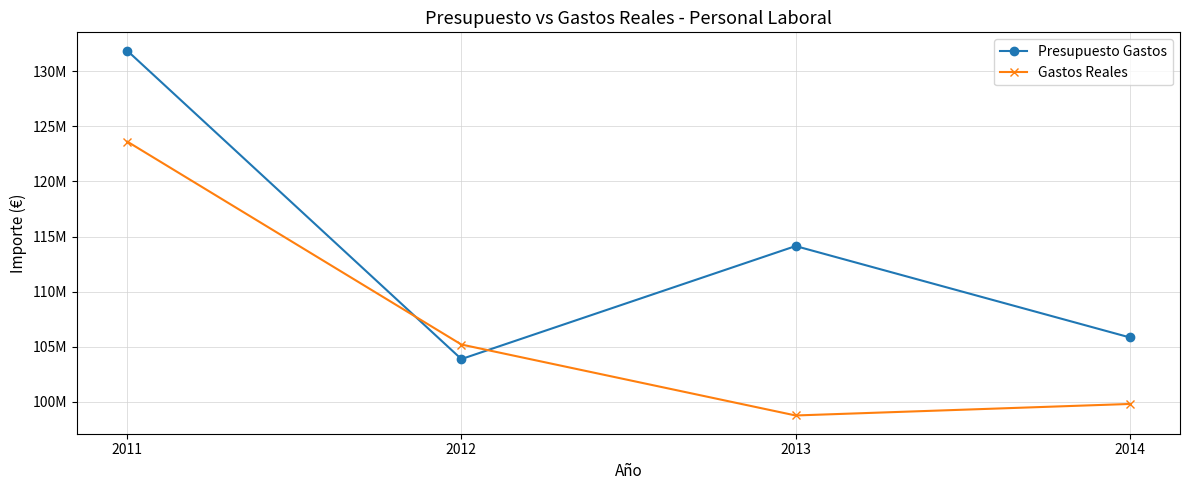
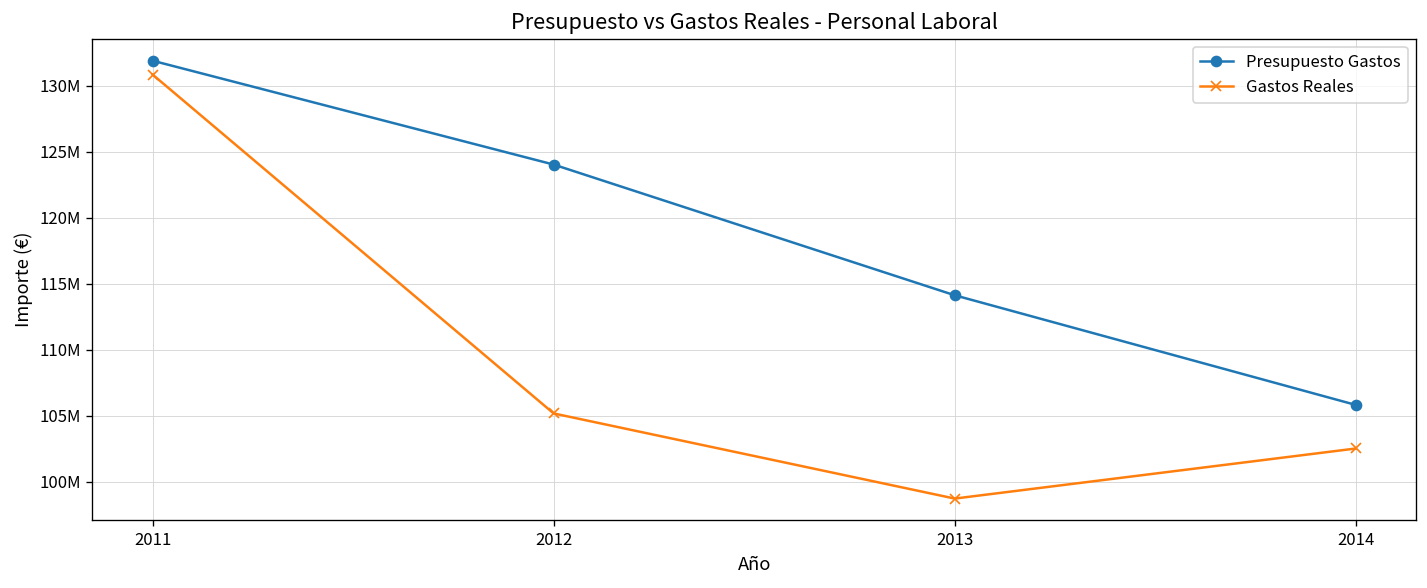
  {
    "Presupuesto Gastos": {
      "2011": 131900000,
-     "2012": 103900000,
+     "2012": 124000000,
      "2013": 114100000,
      "2014": 105800000
    },
    "Gastos Reales": {
-     "2011": 123600000,
+     "2011": 130800000,
      "2012": 105200000,
      "2013": 98700000,
-     "2014": 99800000
+     "2014": 102500000
    }
  }
